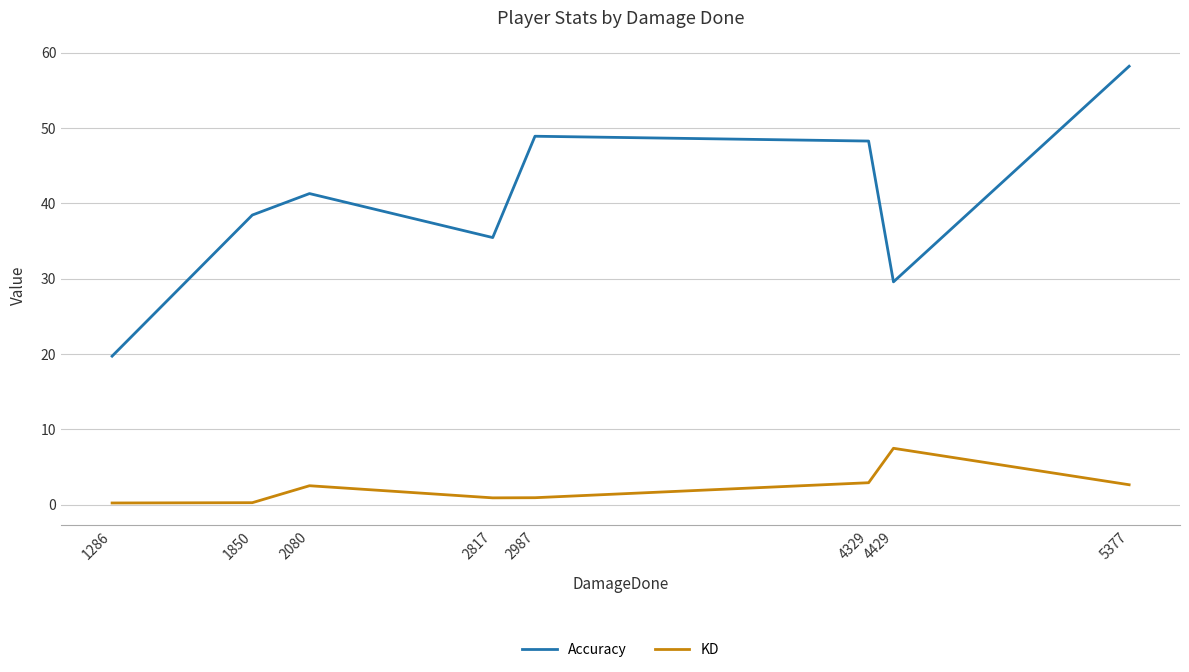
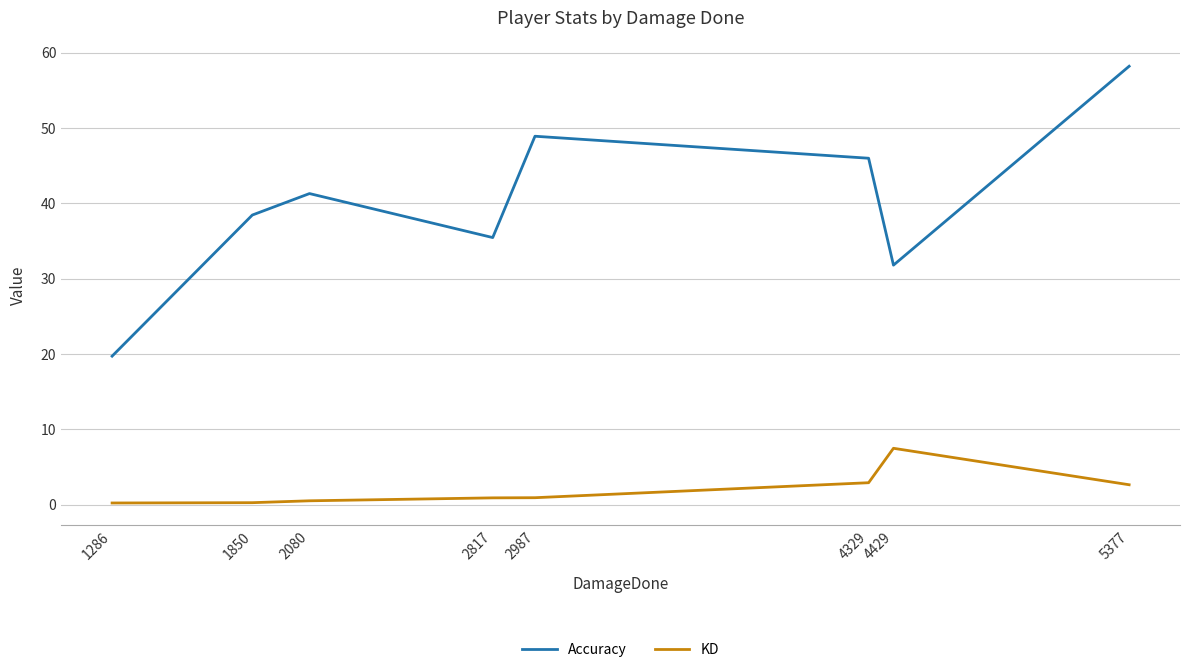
  {
    "Accuracy": {
      "1286": 20,
      "1850": 38,
      "2080": 41,
      "2817": 35,
      "2987": 49,
-     "4329": 48,
-     "4429": 30,
+     "4329": 46,
+     "4429": 32,
      "5377": 58
    },
    "KD": {
      "1286": 0,
      "1850": 0,
-     "2080": 3,
+     "2080": 1,
      "2817": 1,
      "2987": 1,
      "4329": 3,
      "4429": 7,
      "5377": 3
    }
  }
